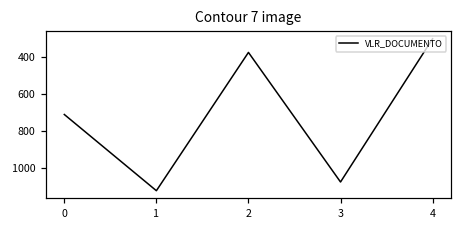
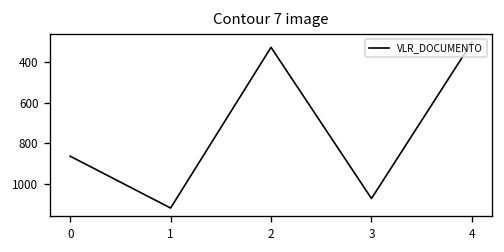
  {
-   "0": 710,
+   "0": 860,
    "1": 1120,
-   "2": 370,
+   "2": 320,
    "3": 1070
  }
